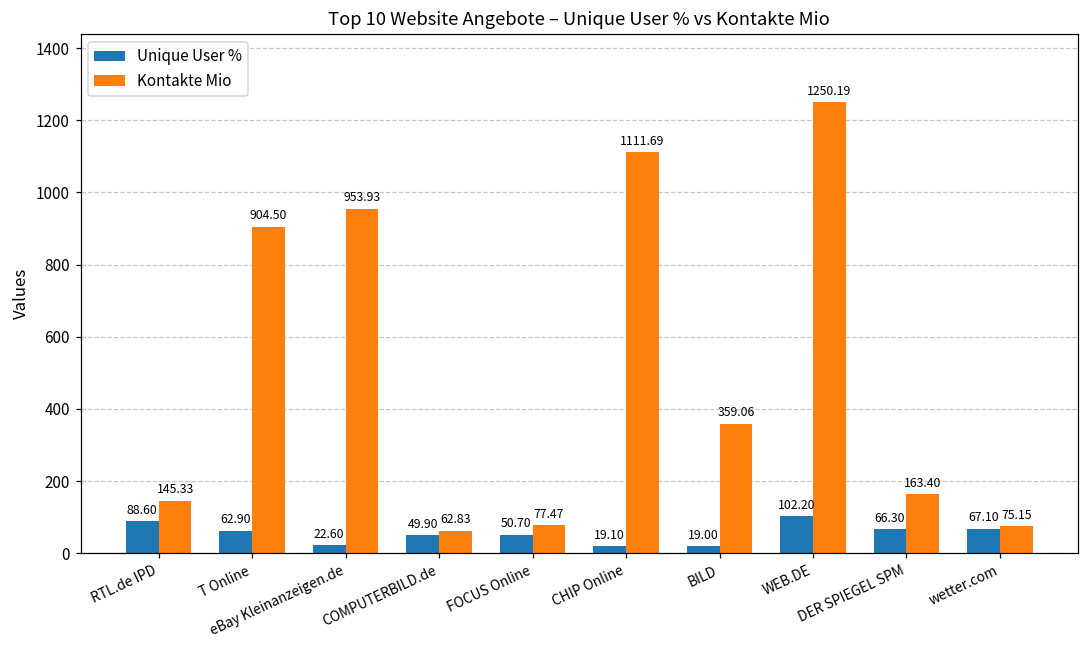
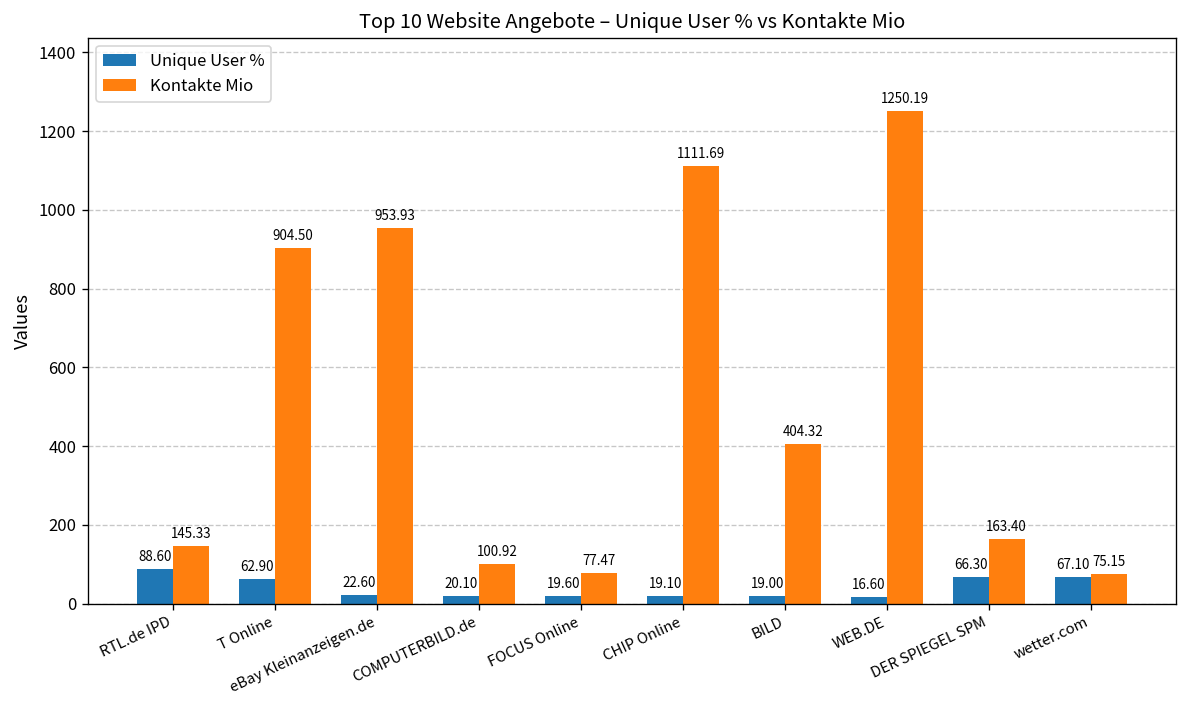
  {
    "Unique User %": {
      "RTL.de IPD": 88.60,
      "T Online": 62.90,
      "eBay Kleinanzeigen.de": 22.60,
-     "COMPUTERBILD.de": 49.90,
-     "FOCUS Online": 50.70,
+     "COMPUTERBILD.de": 20.10,
+     "FOCUS Online": 19.60,
      "CHIP Online": 19.10,
      "BILD": 19.00,
-     "WEB.DE": 102.20,
+     "WEB.DE": 16.60,
      "DER SPIEGEL SPM": 66.30,
      "wetter.com": 67.10
    },
    "Kontakte Mio": {
      "RTL.de IPD": 145.33,
      "T Online": 904.50,
      "eBay Kleinanzeigen.de": 953.93,
-     "COMPUTERBILD.de": 62.83,
+     "COMPUTERBILD.de": 100.92,
      "FOCUS Online": 77.47,
      "CHIP Online": 1111.69,
-     "BILD": 359.06,
+     "BILD": 404.32,
      "WEB.DE": 1250.19,
      "DER SPIEGEL SPM": 163.40,
      "wetter.com": 75.15
    }
  }
